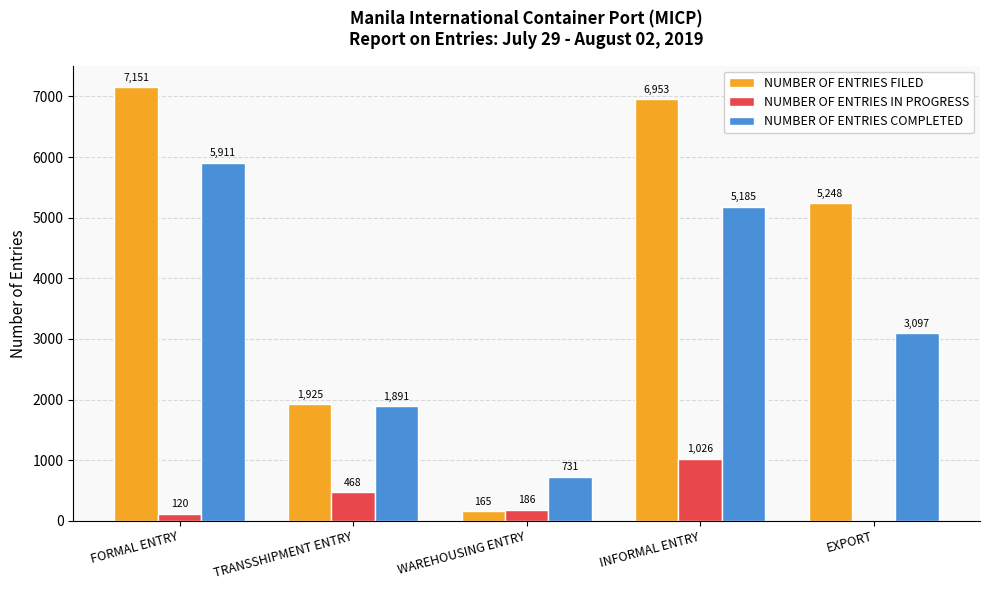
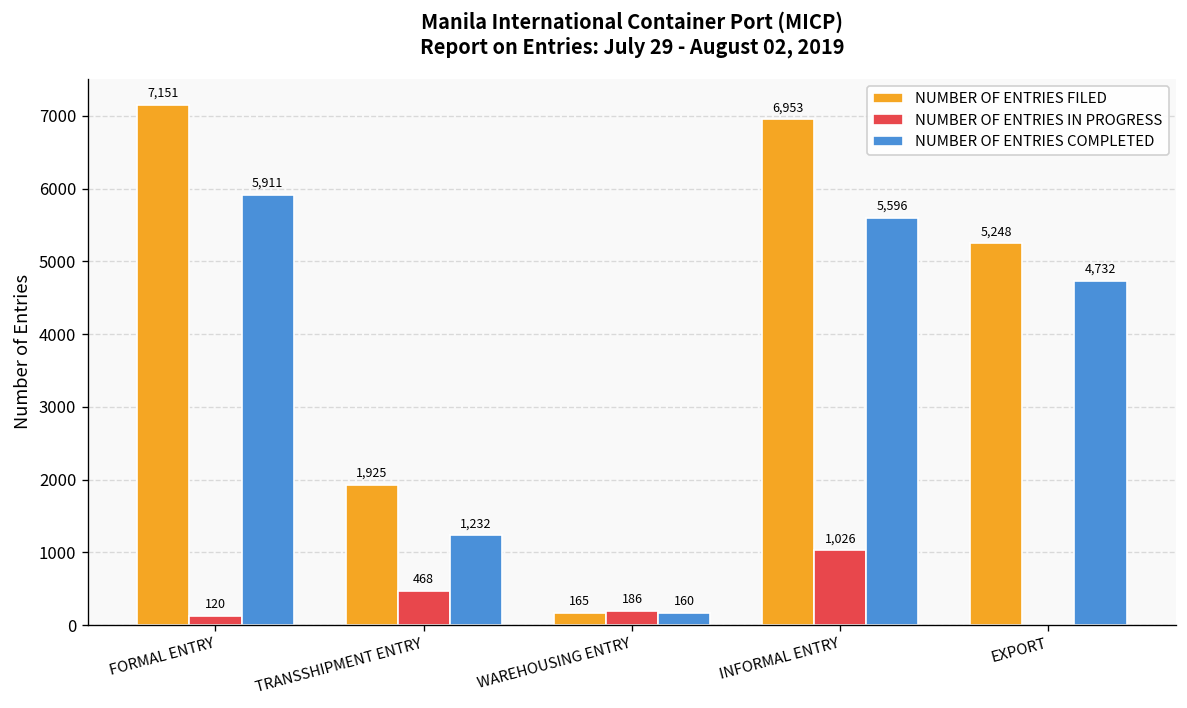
  {
    "NUMBER OF ENTRIES FILED": {
      "FORMAL ENTRY": "7,151",
      "TRANSSHIPMENT ENTRY": "1,925",
      "WAREHOUSING ENTRY": "165",
      "INFORMAL ENTRY": "6,953",
      "EXPORT": "5,248"
    },
    "NUMBER OF ENTRIES IN PROGRESS": {
      "FORMAL ENTRY": "120",
      "TRANSSHIPMENT ENTRY": "468",
      "WAREHOUSING ENTRY": "186",
      "INFORMAL ENTRY": "1,026"
    },
    "NUMBER OF ENTRIES COMPLETED": {
      "FORMAL ENTRY": "5,911",
-     "TRANSSHIPMENT ENTRY": "1,891",
-     "WAREHOUSING ENTRY": "731",
-     "INFORMAL ENTRY": "5,185",
-     "EXPORT": "3,097"
+     "TRANSSHIPMENT ENTRY": "1,232",
+     "WAREHOUSING ENTRY": "160",
+     "INFORMAL ENTRY": "5,596",
+     "EXPORT": "4,732"
    }
  }
